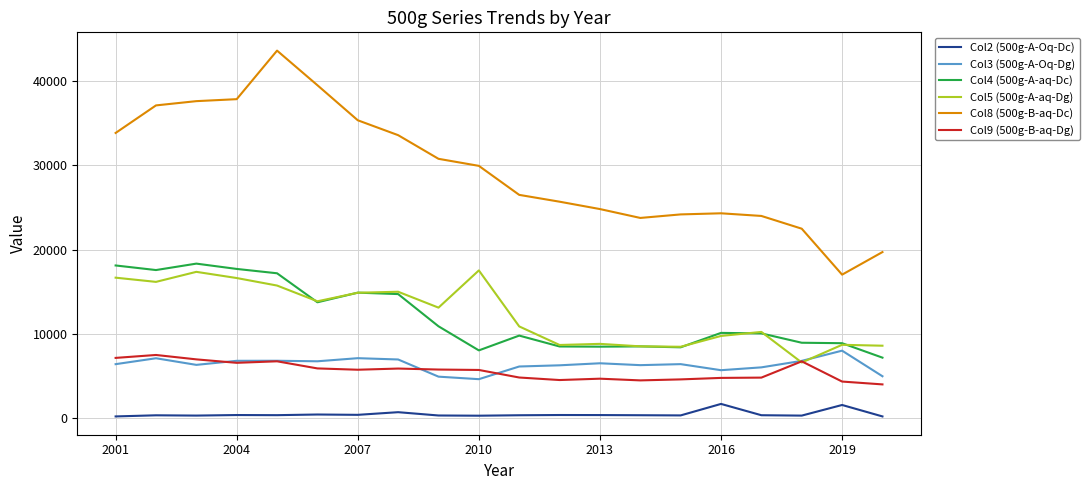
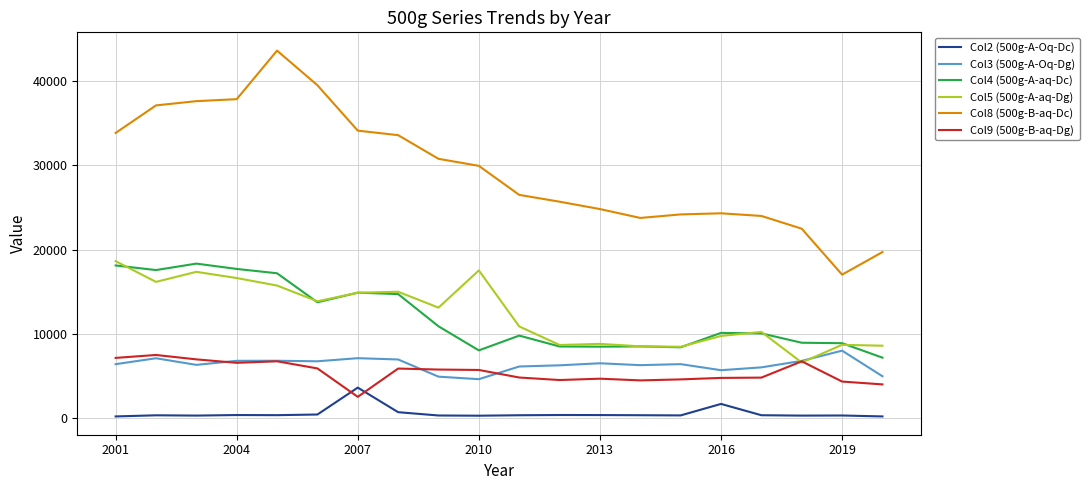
  {
    "Col2 (500g-A-Oq-Dc)": {
      "2001": 0,
      "2004": 0,
-     "2007": 0,
+     "2007": 4000,
      "2010": 0,
      "2013": 0,
      "2016": 2000,
-     "2019": 2000
+     "2019": 0
    },
    "Col3 (500g-A-Oq-Dg)": {
      "2001": 6000,
      "2007": 7000,
      "2010": 5000,
      "2013": 7000,
      "2016": 6000,
      "2019": 8000
    },
    "Col4 (500g-A-aq-Dc)": {
      "2001": 18000,
      "2004": 18000,
      "2010": 8000,
      "2013": 8000,
      "2016": 10000
    },
    "Col5 (500g-A-aq-Dg)": {
-     "2001": 17000,
+     "2001": 19000,
      "2004": 17000,
      "2010": 18000,
      "2013": 9000,
      "2016": 10000
    },
    "Col8 (500g-B-aq-Dc)": {
      "2001": 34000,
      "2004": 38000,
-     "2007": 35000,
+     "2007": 34000,
      "2010": 30000,
      "2013": 25000,
      "2016": 24000,
      "2019": 17000
    },
    "Col9 (500g-B-aq-Dg)": {
      "2001": 7000,
-     "2007": 6000,
+     "2007": 3000,
      "2010": 6000,
      "2013": 5000,
      "2016": 5000,
      "2019": 4000
    }
  }
